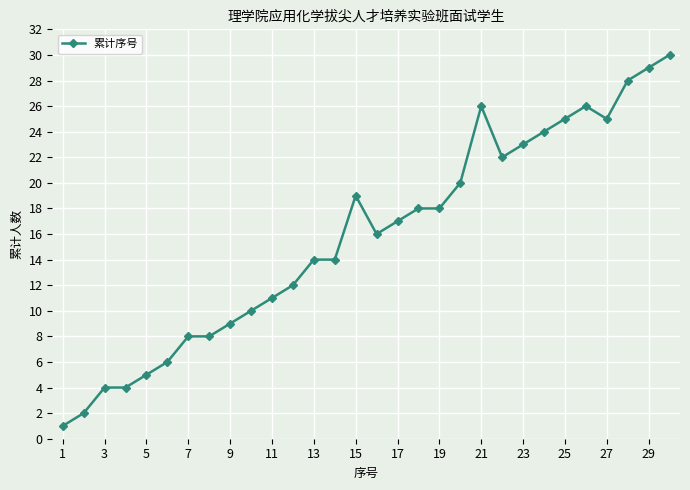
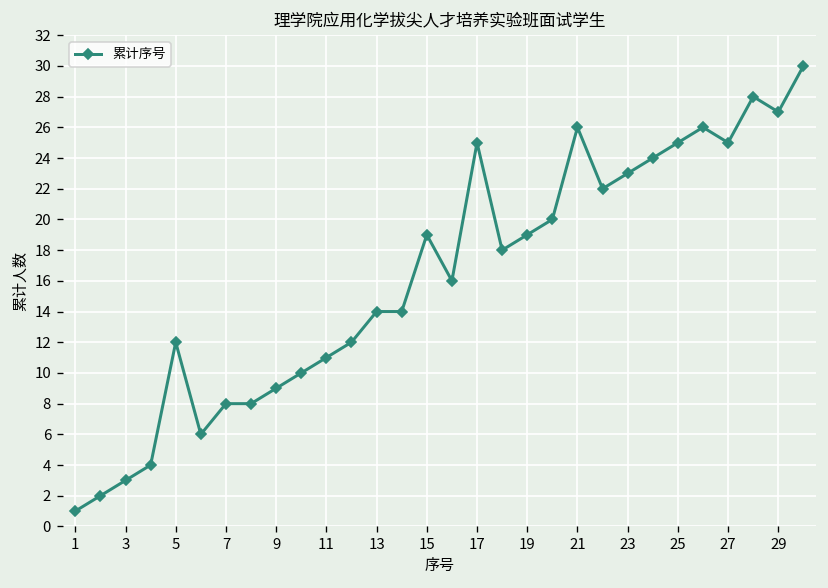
  {
    "1": 1,
-   "3": 4,
-   "5": 5,
+   "3": 3,
+   "5": 12,
    "7": 8,
    "9": 9,
    "11": 11,
    "13": 14,
    "15": 19,
-   "17": 17,
-   "19": 18,
+   "17": 25,
+   "19": 19,
    "21": 26,
    "23": 23,
    "25": 25,
    "27": 25,
-   "29": 29
+   "29": 27
  }
